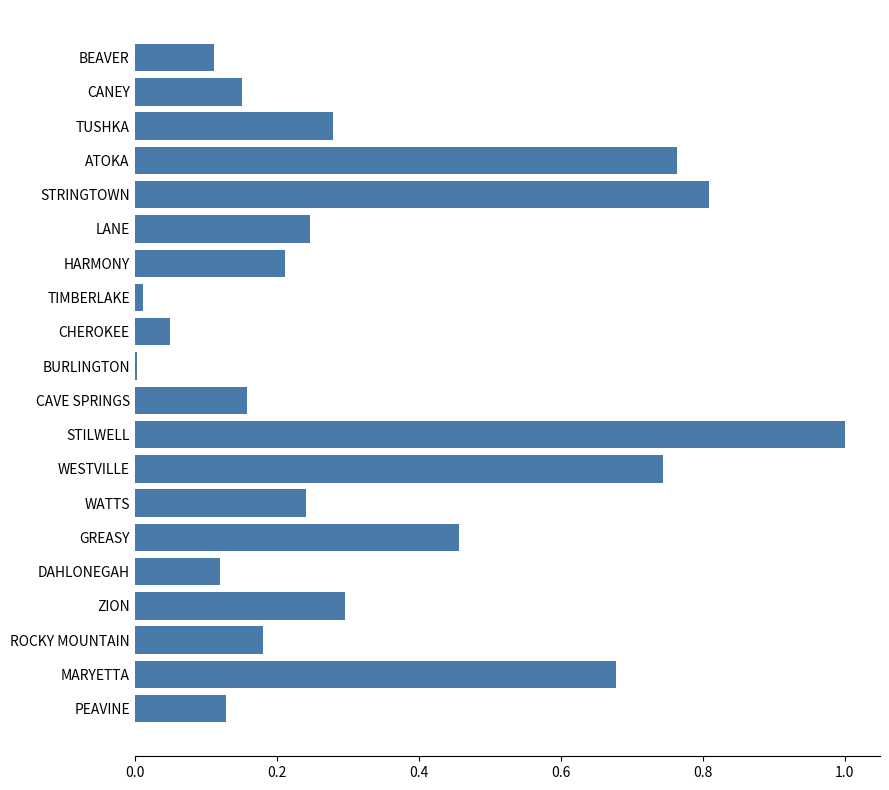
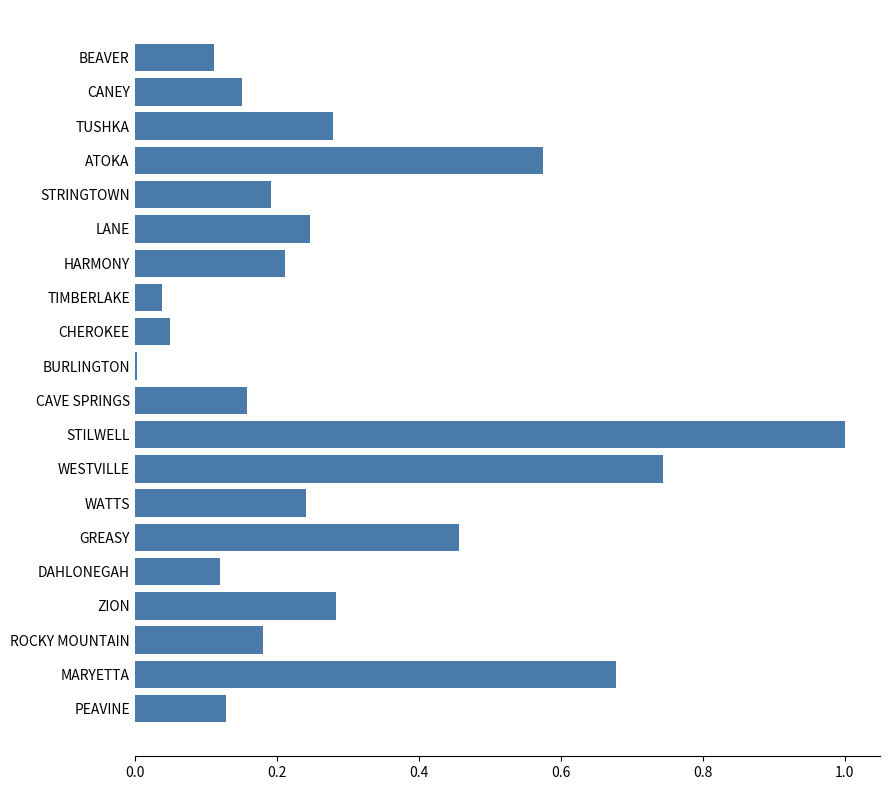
  {
    "BEAVER": 0.11,
    "CANEY": 0.15,
    "TUSHKA": 0.28,
-   "ATOKA": 0.76,
-   "STRINGTOWN": 0.81,
+   "ATOKA": 0.58,
+   "STRINGTOWN": 0.19,
    "LANE": 0.25,
    "HARMONY": 0.21,
-   "TIMBERLAKE": 0.01,
+   "TIMBERLAKE": 0.04,
    "CHEROKEE": 0.05,
    "BURLINGTON": 0.00,
    "CAVE SPRINGS": 0.16,
    "STILWELL": 1.00,
    "WESTVILLE": 0.74,
    "WATTS": 0.24,
    "GREASY": 0.46,
    "DAHLONEGAH": 0.12,
-   "ZION": 0.30,
+   "ZION": 0.28,
    "ROCKY MOUNTAIN": 0.18,
    "MARYETTA": 0.68,
    "PEAVINE": 0.13
  }
